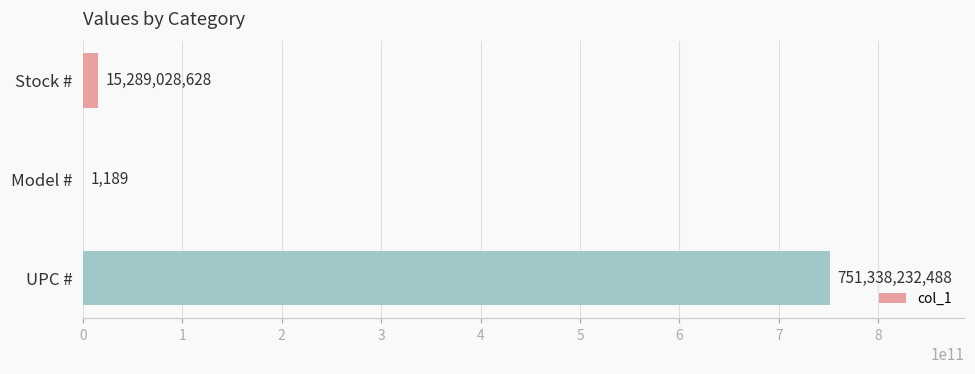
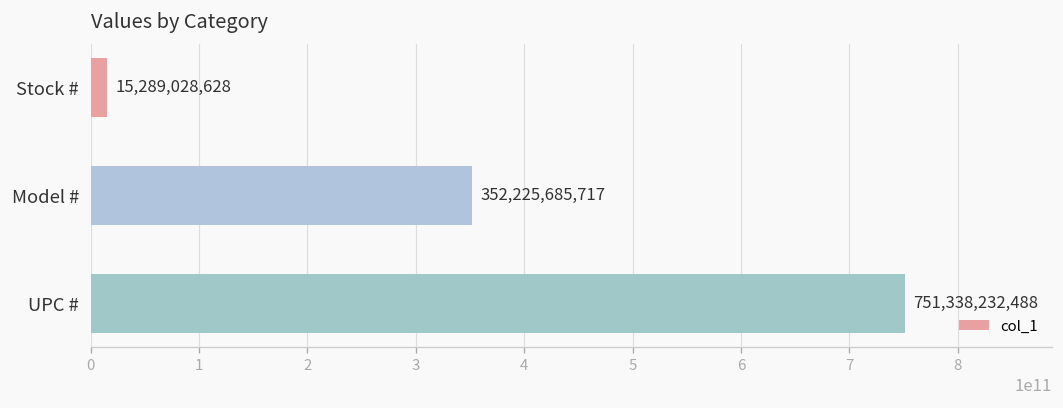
  {
    "Stock #": "15,289,028,628",
-   "Model #": "1,189",
+   "Model #": "352,225,685,717",
    "UPC #": "751,338,232,488"
  }
